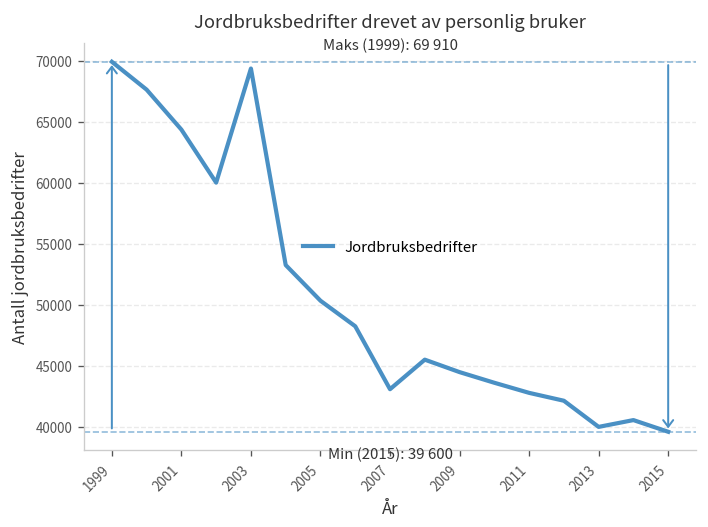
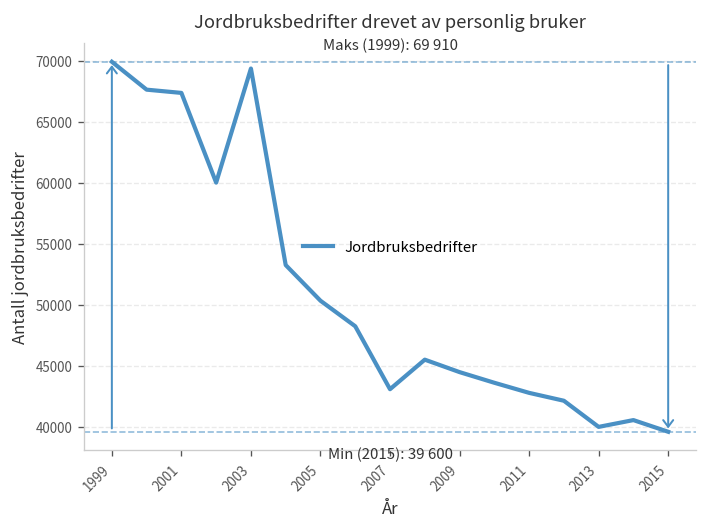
  {
    "1999": 69900,
-   "2001": 64400,
+   "2001": 67400,
    "2003": 69400,
    "2005": 50300,
    "2007": 43100,
    "2009": 44500,
    "2011": 42800,
    "2013": 40000,
    "2015": 39600
  }
